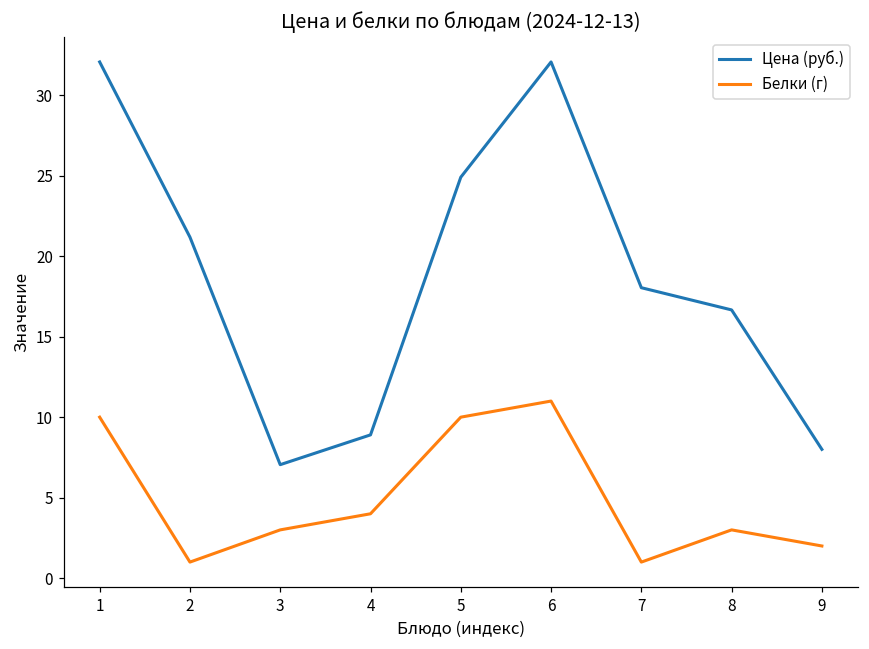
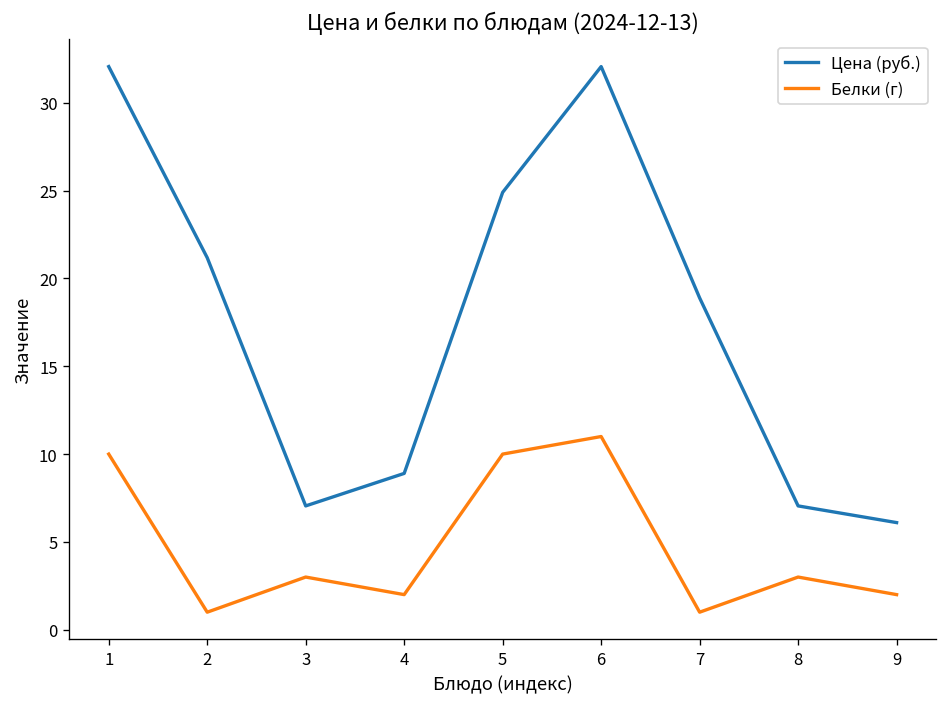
  {
    "Цена (руб.)": {
      "1": 32.1,
      "2": 21.2,
      "3": 7.1,
      "4": 8.9,
      "5": 24.9,
      "6": 32.1,
-     "7": 18.0,
-     "8": 16.7,
-     "9": 8.0
+     "7": 18.9,
+     "8": 7.1,
+     "9": 6.1
    },
    "Белки (г)": {
      "1": 10,
      "2": 1,
      "3": 3,
-     "4": 4,
+     "4": 2,
      "5": 10,
      "6": 11,
      "7": 1,
      "8": 3,
      "9": 2
    }
  }
